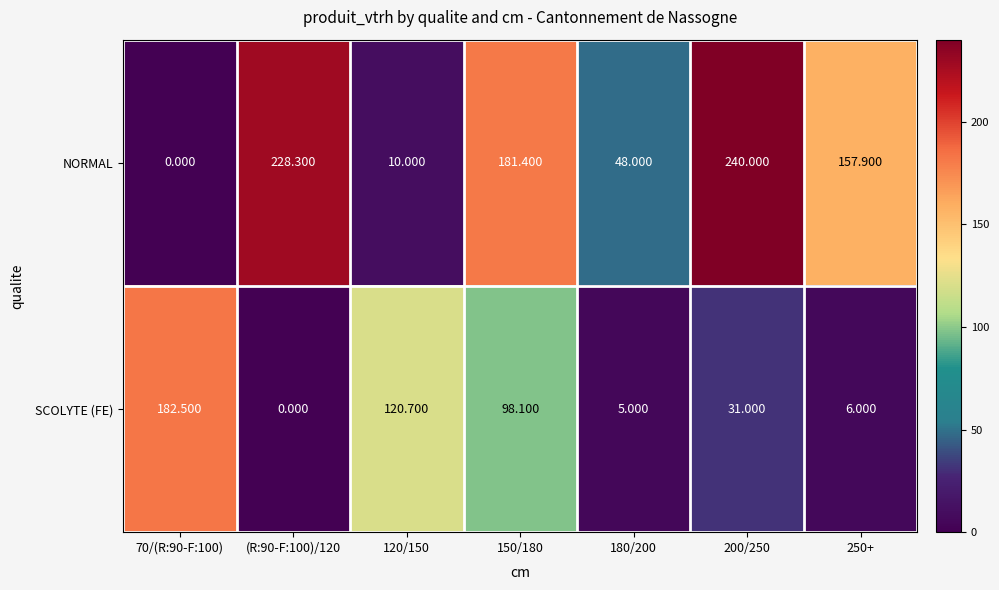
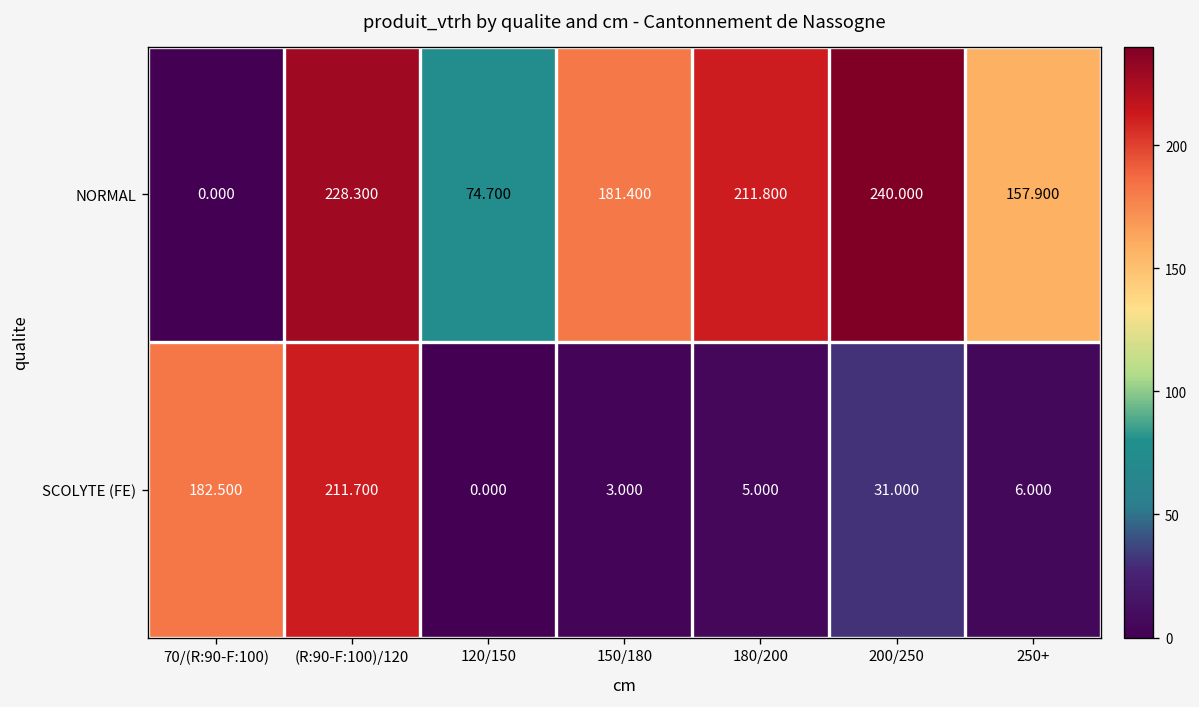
  {
    "NORMAL": {
      "70/(R:90-F:100)": 0.000,
      "(R:90-F:100)/120": 228.300,
-     "120/150": 10.000,
+     "120/150": 74.700,
      "150/180": 181.400,
-     "180/200": 48.000,
+     "180/200": 211.800,
      "200/250": 240.000,
      "250+": 157.900
    },
    "SCOLYTE (FE)": {
      "70/(R:90-F:100)": 182.500,
-     "(R:90-F:100)/120": 0.000,
-     "120/150": 120.700,
-     "150/180": 98.100,
+     "(R:90-F:100)/120": 211.700,
+     "120/150": 0.000,
+     "150/180": 3.000,
      "180/200": 5.000,
      "200/250": 31.000,
      "250+": 6.000
    }
  }
